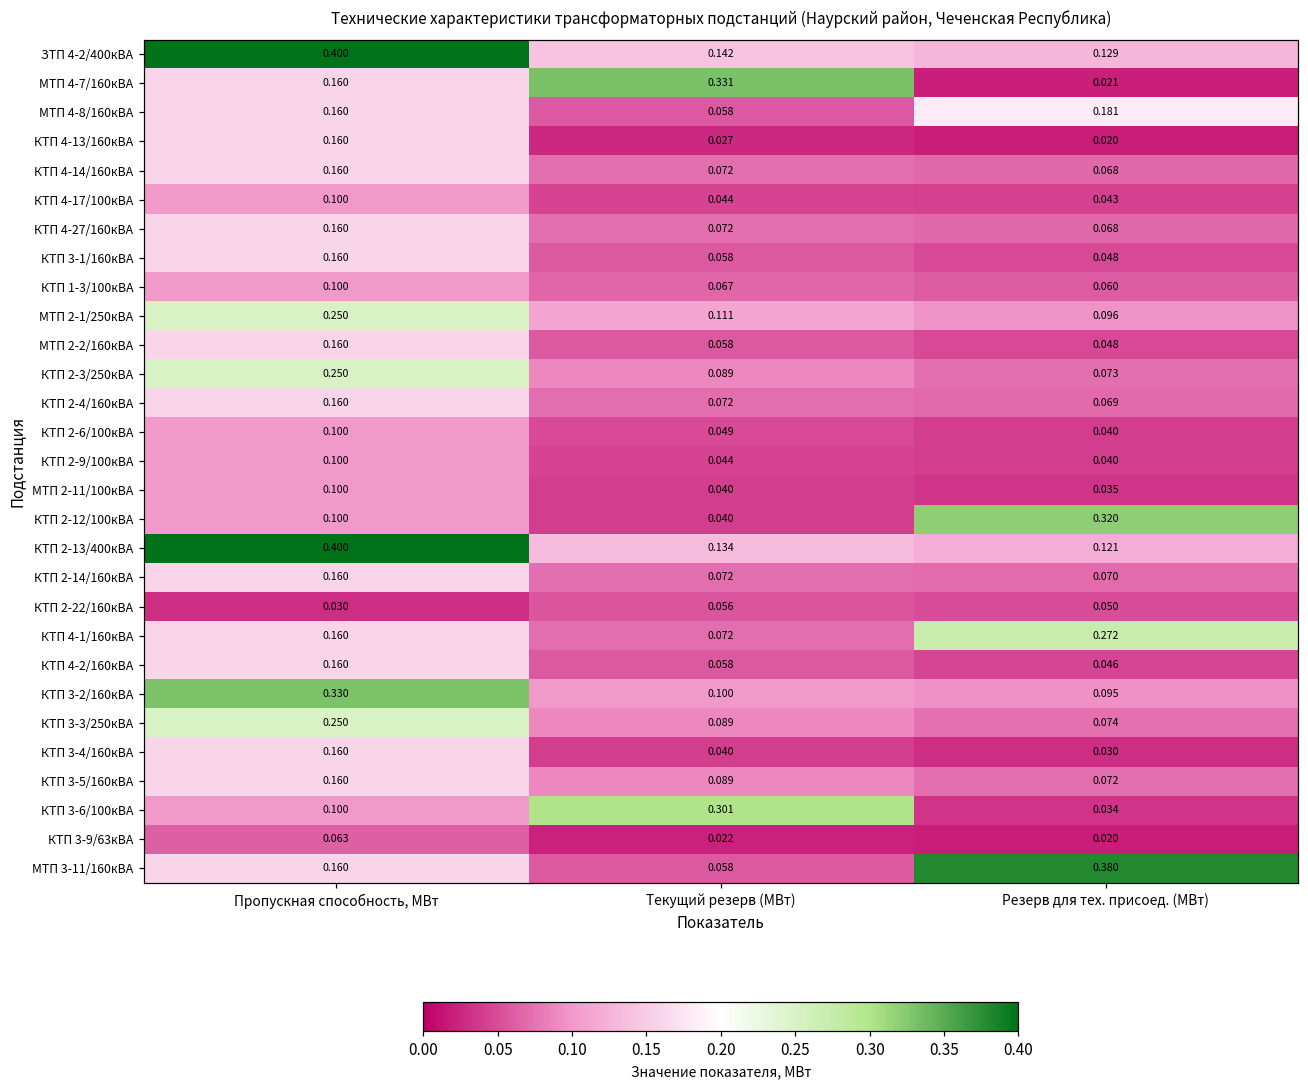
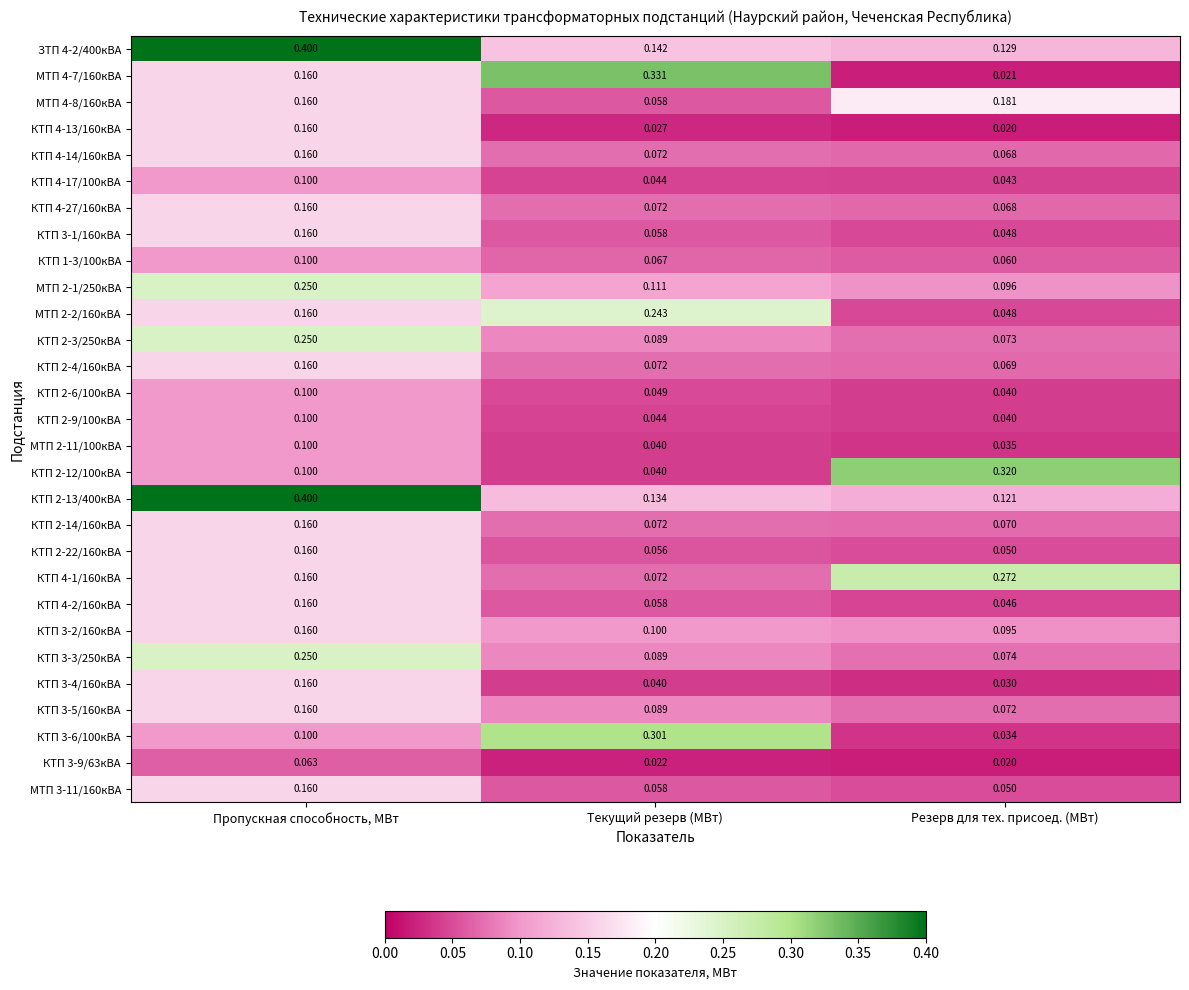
  {
    "ЗТП 4-2/400кВА": {
      "Пропускная способность, МВт": 0.400,
      "Текущий резерв (МВт)": 0.142,
      "Резерв для тех. присоед. (МВт)": 0.129
    },
    "МТП 4-7/160кВА": {
      "Пропускная способность, МВт": 0.160,
      "Текущий резерв (МВт)": 0.331,
      "Резерв для тех. присоед. (МВт)": 0.021
    },
    "МТП 4-8/160кВА": {
      "Пропускная способность, МВт": 0.160,
      "Текущий резерв (МВт)": 0.058,
      "Резерв для тех. присоед. (МВт)": 0.181
    },
    "КТП 4-13/160кВА": {
      "Пропускная способность, МВт": 0.160,
      "Текущий резерв (МВт)": 0.027,
      "Резерв для тех. присоед. (МВт)": 0.020
    },
    "КТП 4-14/160кВА": {
      "Пропускная способность, МВт": 0.160,
      "Текущий резерв (МВт)": 0.072,
      "Резерв для тех. присоед. (МВт)": 0.068
    },
    "КТП 4-17/100кВА": {
      "Пропускная способность, МВт": 0.100,
      "Текущий резерв (МВт)": 0.044,
      "Резерв для тех. присоед. (МВт)": 0.043
    },
    "КТП 4-27/160кВА": {
      "Пропускная способность, МВт": 0.160,
      "Текущий резерв (МВт)": 0.072,
      "Резерв для тех. присоед. (МВт)": 0.068
    },
    "КТП 3-1/160кВА": {
      "Пропускная способность, МВт": 0.160,
      "Текущий резерв (МВт)": 0.058,
      "Резерв для тех. присоед. (МВт)": 0.048
    },
    "КТП 1-3/100кВА": {
      "Пропускная способность, МВт": 0.100,
      "Текущий резерв (МВт)": 0.067,
      "Резерв для тех. присоед. (МВт)": 0.060
    },
    "МТП 2-1/250кВА": {
      "Пропускная способность, МВт": 0.250,
      "Текущий резерв (МВт)": 0.111,
      "Резерв для тех. присоед. (МВт)": 0.096
    },
    "МТП 2-2/160кВА": {
      "Пропускная способность, МВт": 0.160,
-     "Текущий резерв (МВт)": 0.058,
+     "Текущий резерв (МВт)": 0.243,
      "Резерв для тех. присоед. (МВт)": 0.048
    },
    "КТП 2-3/250кВА": {
      "Пропускная способность, МВт": 0.250,
      "Текущий резерв (МВт)": 0.089,
      "Резерв для тех. присоед. (МВт)": 0.073
    },
    "КТП 2-4/160кВА": {
      "Пропускная способность, МВт": 0.160,
      "Текущий резерв (МВт)": 0.072,
      "Резерв для тех. присоед. (МВт)": 0.069
    },
    "КТП 2-6/100кВА": {
      "Пропускная способность, МВт": 0.100,
      "Текущий резерв (МВт)": 0.049,
      "Резерв для тех. присоед. (МВт)": 0.040
    },
    "КТП 2-9/100кВА": {
      "Пропускная способность, МВт": 0.100,
      "Текущий резерв (МВт)": 0.044,
      "Резерв для тех. присоед. (МВт)": 0.040
    },
    "МТП 2-11/100кВА": {
      "Пропускная способность, МВт": 0.100,
      "Текущий резерв (МВт)": 0.040,
      "Резерв для тех. присоед. (МВт)": 0.035
    },
    "КТП 2-12/100кВА": {
      "Пропускная способность, МВт": 0.100,
      "Текущий резерв (МВт)": 0.040,
      "Резерв для тех. присоед. (МВт)": 0.320
    },
    "КТП 2-13/400кВА": {
      "Пропускная способность, МВт": 0.400,
      "Текущий резерв (МВт)": 0.134,
      "Резерв для тех. присоед. (МВт)": 0.121
    },
    "КТП 2-14/160кВА": {
      "Пропускная способность, МВт": 0.160,
      "Текущий резерв (МВт)": 0.072,
      "Резерв для тех. присоед. (МВт)": 0.070
    },
    "КТП 2-22/160кВА": {
-     "Пропускная способность, МВт": 0.030,
+     "Пропускная способность, МВт": 0.160,
      "Текущий резерв (МВт)": 0.056,
      "Резерв для тех. присоед. (МВт)": 0.050
    },
    "КТП 4-1/160кВА": {
      "Пропускная способность, МВт": 0.160,
      "Текущий резерв (МВт)": 0.072,
      "Резерв для тех. присоед. (МВт)": 0.272
    },
    "КТП 4-2/160кВА": {
      "Пропускная способность, МВт": 0.160,
      "Текущий резерв (МВт)": 0.058,
      "Резерв для тех. присоед. (МВт)": 0.046
    },
    "КТП 3-2/160кВА": {
-     "Пропускная способность, МВт": 0.330,
+     "Пропускная способность, МВт": 0.160,
      "Текущий резерв (МВт)": 0.100,
      "Резерв для тех. присоед. (МВт)": 0.095
    },
    "КТП 3-3/250кВА": {
      "Пропускная способность, МВт": 0.250,
      "Текущий резерв (МВт)": 0.089,
      "Резерв для тех. присоед. (МВт)": 0.074
    },
    "КТП 3-4/160кВА": {
      "Пропускная способность, МВт": 0.160,
      "Текущий резерв (МВт)": 0.040,
      "Резерв для тех. присоед. (МВт)": 0.030
    },
    "КТП 3-5/160кВА": {
      "Пропускная способность, МВт": 0.160,
      "Текущий резерв (МВт)": 0.089,
      "Резерв для тех. присоед. (МВт)": 0.072
    },
    "КТП 3-6/100кВА": {
      "Пропускная способность, МВт": 0.100,
      "Текущий резерв (МВт)": 0.301,
      "Резерв для тех. присоед. (МВт)": 0.034
    },
    "КТП 3-9/63кВА": {
      "Пропускная способность, МВт": 0.063,
      "Текущий резерв (МВт)": 0.022,
      "Резерв для тех. присоед. (МВт)": 0.020
    },
    "МТП 3-11/160кВА": {
      "Пропускная способность, МВт": 0.160,
      "Текущий резерв (МВт)": 0.058,
-     "Резерв для тех. присоед. (МВт)": 0.380
+     "Резерв для тех. присоед. (МВт)": 0.050
    }
  }
